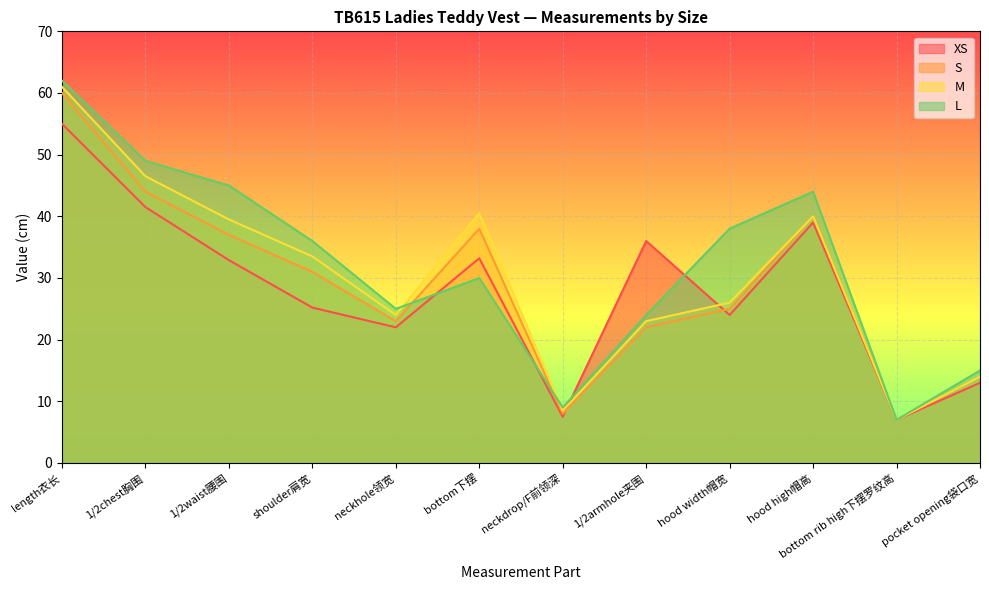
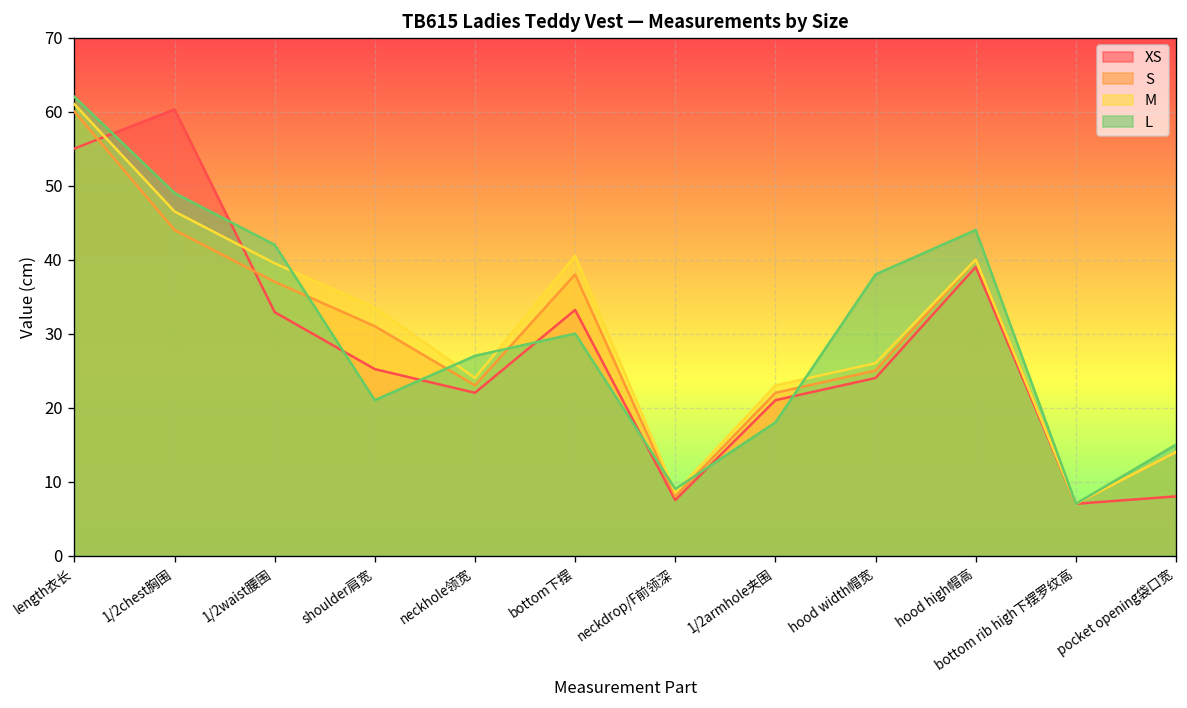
  {
    "XS": {
      "length衣长": 55,
-     "1/2chest胸围": 42,
+     "1/2chest胸围": 60,
      "1/2waist腰围": 33,
      "shoulder肩宽": 25,
      "neckhole领宽": 22,
      "bottom下摆": 33,
      "neckdrop/F前领深": 8,
-     "1/2armhole夹围": 36,
+     "1/2armhole夹围": 21,
      "hood width帽宽": 24,
      "hood high帽高": 39,
-     "pocket opening袋口宽": 13
+     "pocket opening袋口宽": 8
    },
    "L": {
      "length衣长": 62,
      "1/2chest胸围": 49,
-     "1/2waist腰围": 45,
-     "shoulder肩宽": 36,
-     "neckhole领宽": 25,
+     "1/2waist腰围": 42,
+     "shoulder肩宽": 21,
+     "neckhole领宽": 27,
      "bottom下摆": 30,
      "neckdrop/F前领深": 9,
-     "1/2armhole夹围": 24,
+     "1/2armhole夹围": 18,
      "hood width帽宽": 38,
      "hood high帽高": 44,
      "pocket opening袋口宽": 15
    }
  }
